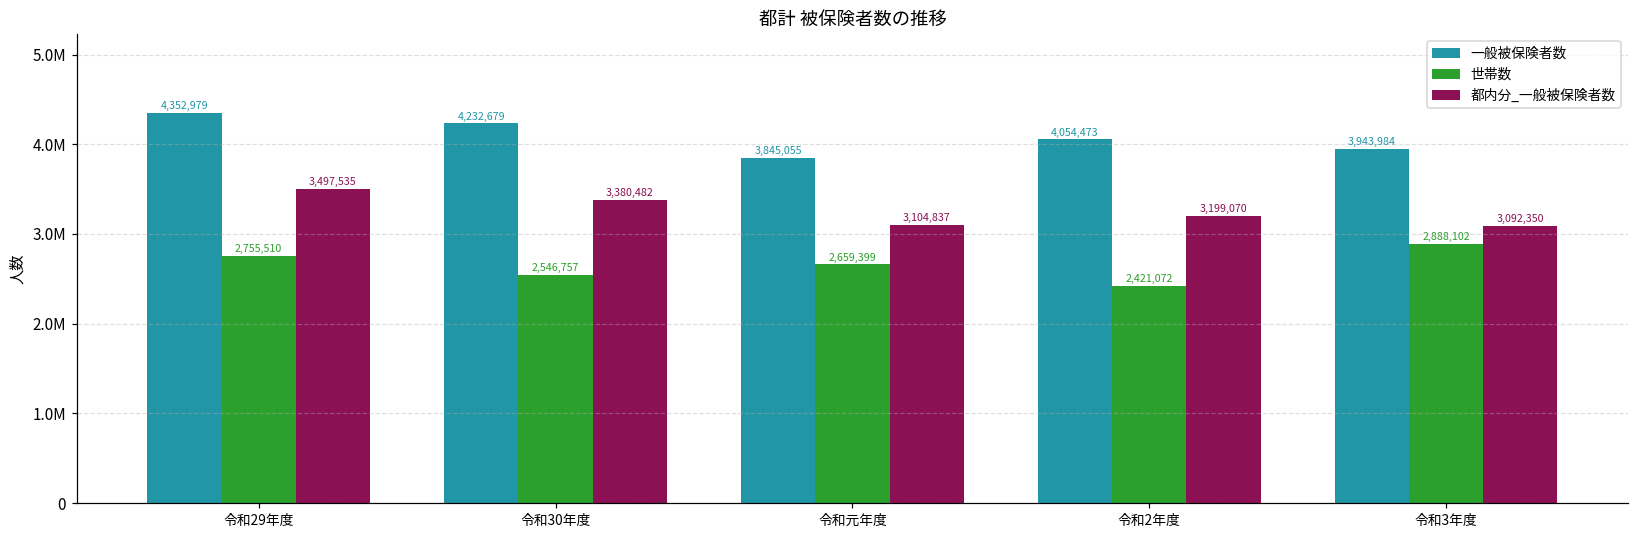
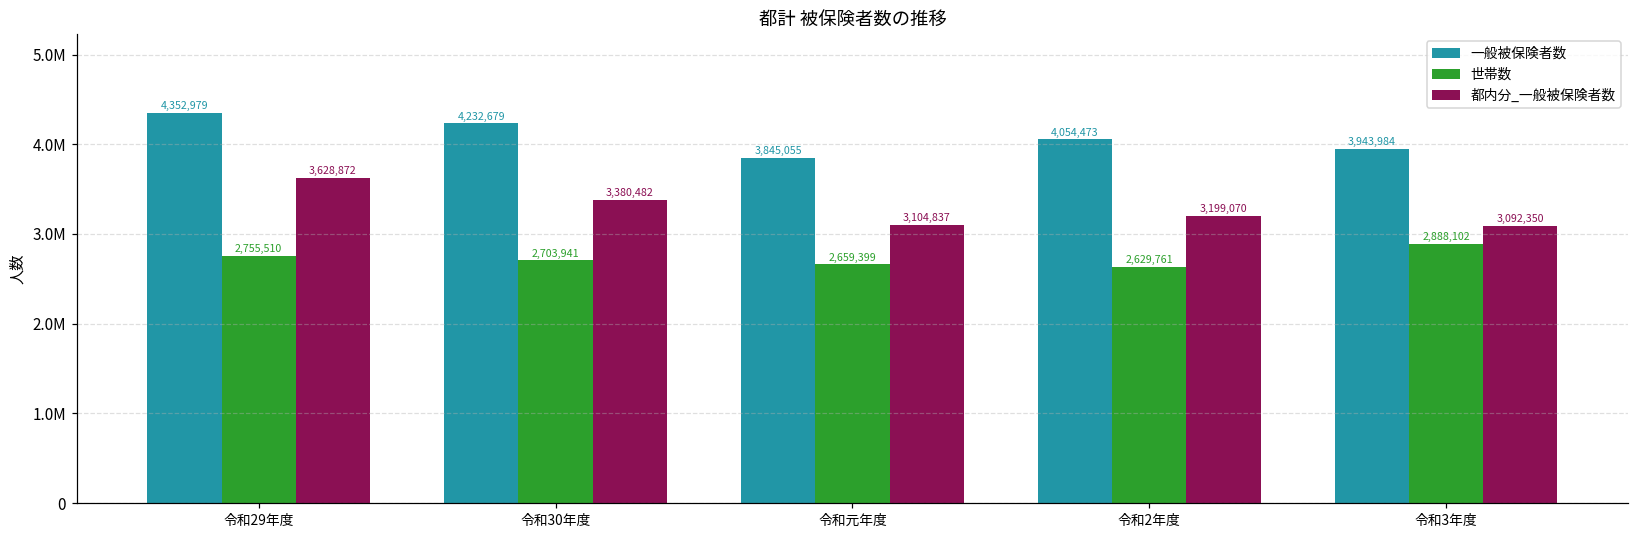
  {
    "一般被保険者数": {
      "令和29年度": "4,352,979",
      "令和30年度": "4,232,679",
      "令和元年度": "3,845,055",
      "令和2年度": "4,054,473",
      "令和3年度": "3,943,984"
    },
    "世帯数": {
      "令和29年度": "2,755,510",
-     "令和30年度": "2,546,757",
+     "令和30年度": "2,703,941",
      "令和元年度": "2,659,399",
-     "令和2年度": "2,421,072",
+     "令和2年度": "2,629,761",
      "令和3年度": "2,888,102"
    },
    "都内分_一般被保険者数": {
-     "令和29年度": "3,497,535",
+     "令和29年度": "3,628,872",
      "令和30年度": "3,380,482",
      "令和元年度": "3,104,837",
      "令和2年度": "3,199,070",
      "令和3年度": "3,092,350"
    }
  }
